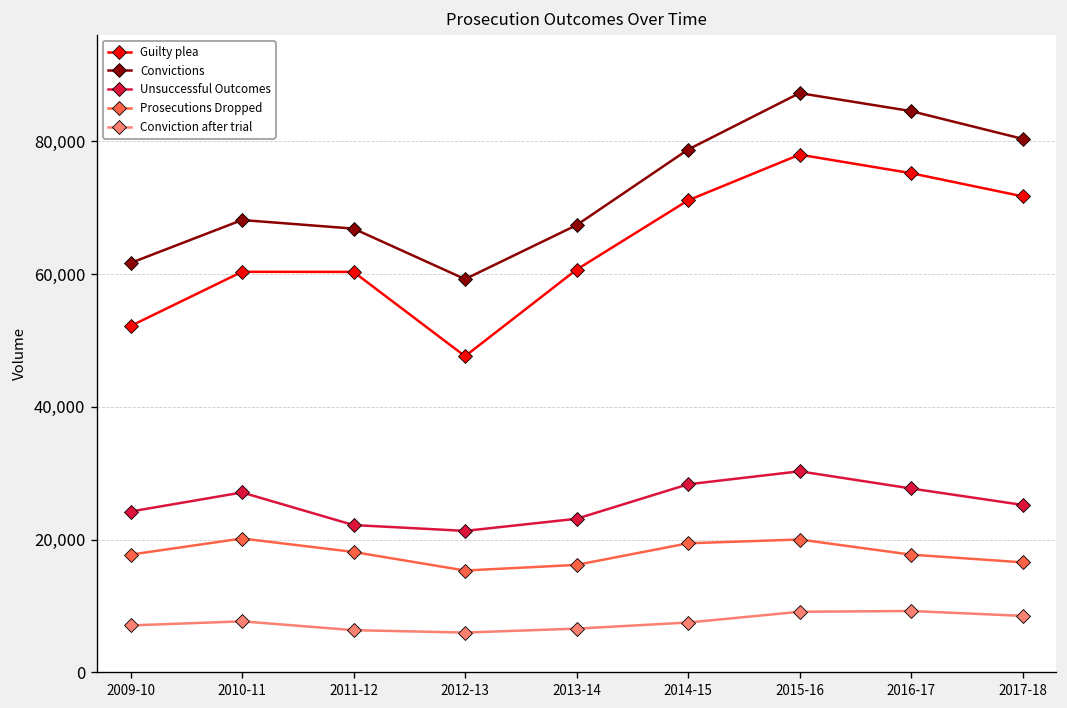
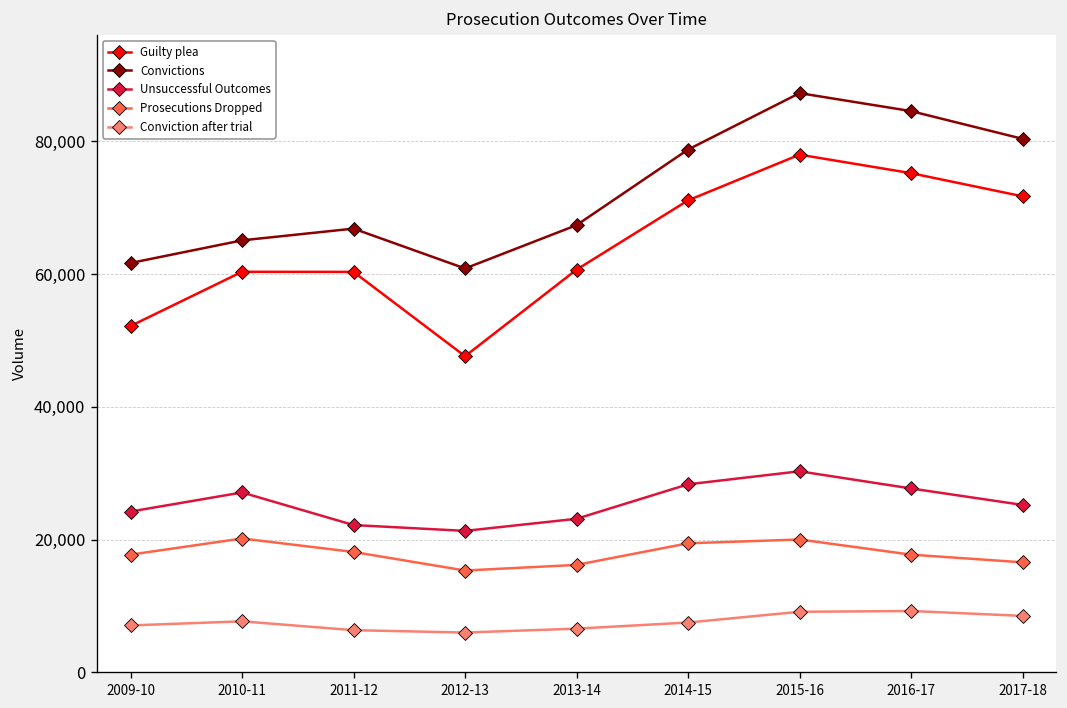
  {
    "Guilty plea": {
      "2009-10": "52,000",
      "2010-11": "60,000",
      "2011-12": "60,000",
      "2012-13": "48,000",
      "2013-14": "61,000",
      "2014-15": "71,000",
      "2015-16": "78,000",
      "2016-17": "75,000",
      "2017-18": "72,000"
    },
    "Convictions": {
      "2009-10": "62,000",
-     "2010-11": "68,000",
+     "2010-11": "65,000",
      "2011-12": "67,000",
-     "2012-13": "59,000",
+     "2012-13": "61,000",
      "2013-14": "67,000",
      "2014-15": "79,000",
      "2015-16": "87,000",
      "2016-17": "85,000",
      "2017-18": "80,000"
    },
    "Unsuccessful Outcomes": {
      "2009-10": "24,000",
      "2010-11": "27,000",
      "2011-12": "22,000",
      "2012-13": "21,000",
      "2013-14": "23,000",
      "2014-15": "28,000",
      "2015-16": "30,000",
      "2016-17": "28,000",
      "2017-18": "25,000"
    }
  }
